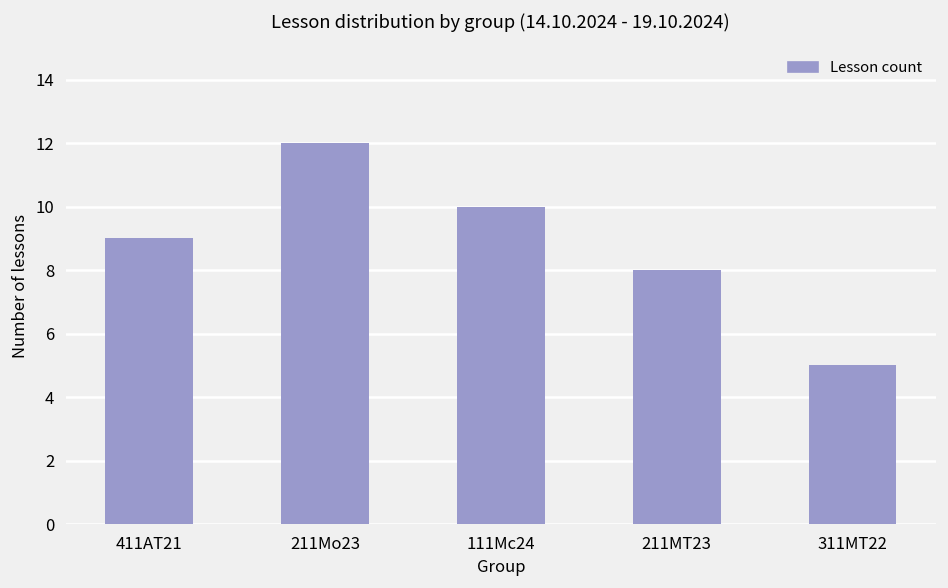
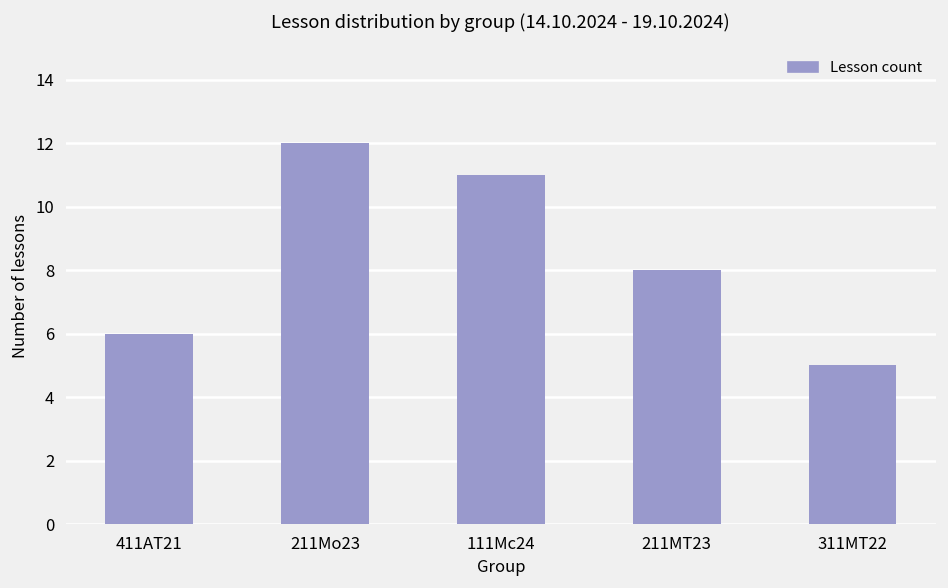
  {
-   "411АТ21": 9,
+   "411АТ21": 6,
    "211Мо23": 12,
-   "111Мс24": 10,
+   "111Мс24": 11,
    "211МТ23": 8,
    "311МТ22": 5
  }
